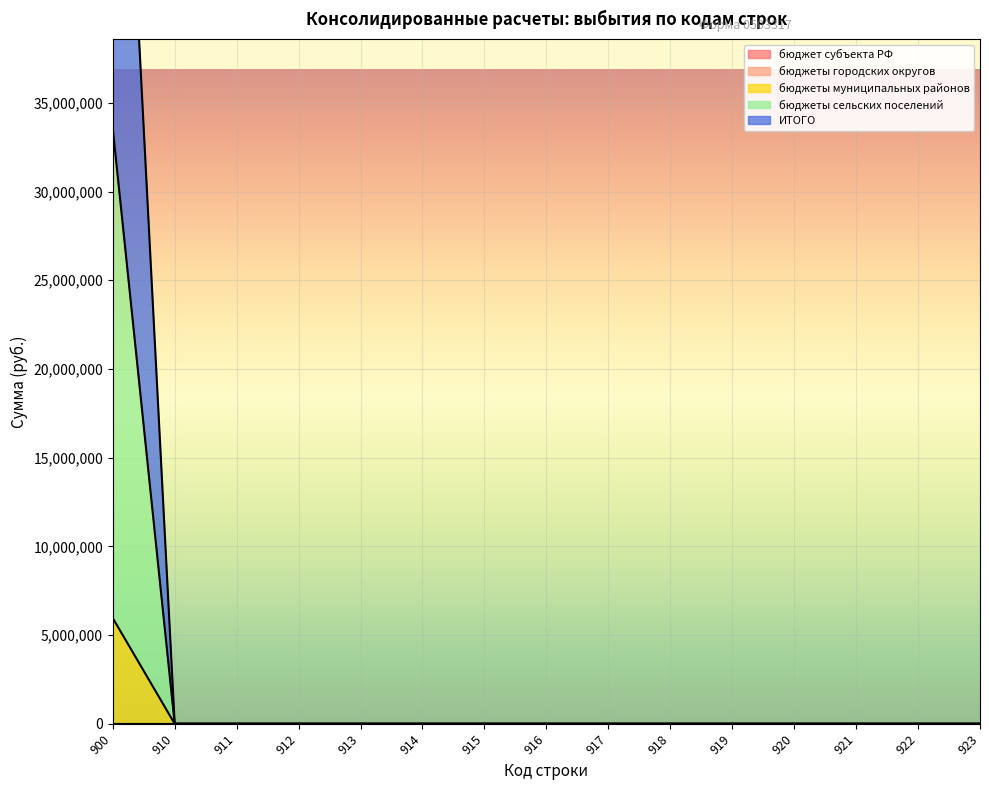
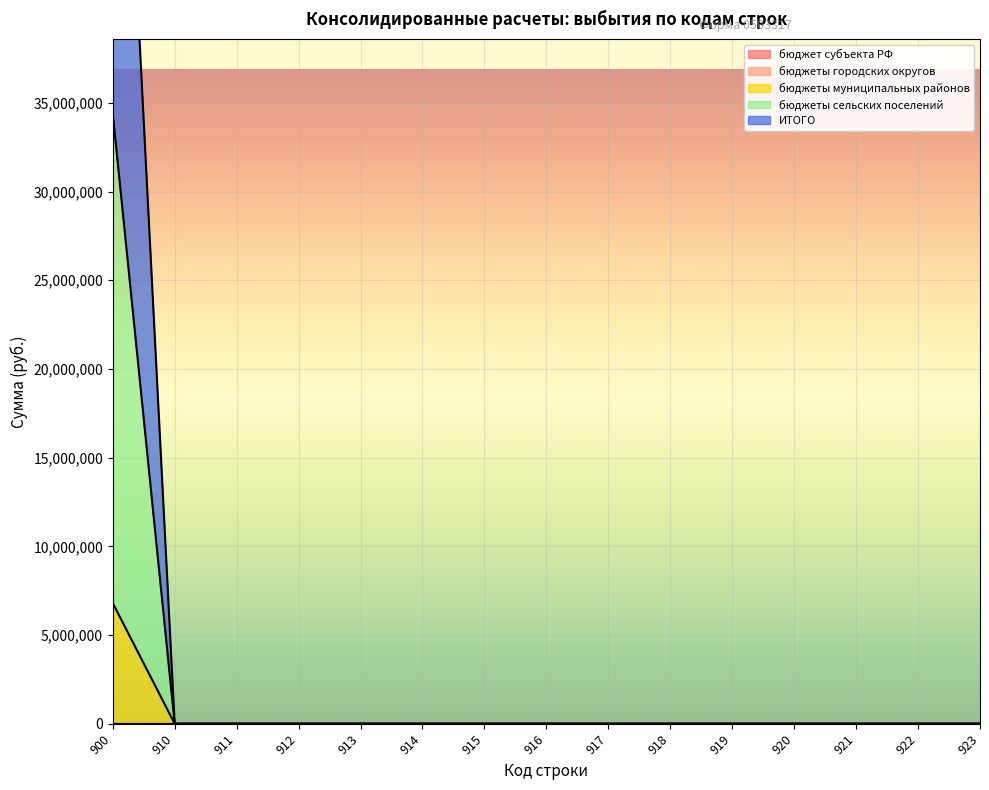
  {
    "бюджеты городских округов": {
      "900": "0"
    },
    "бюджеты муниципальных районов": {
-     "900": "6,000,000"
+     "900": "6,800,000"
    }
  }
